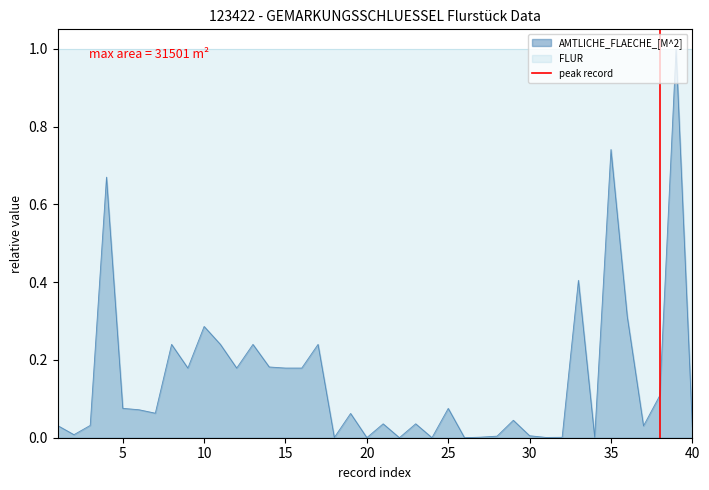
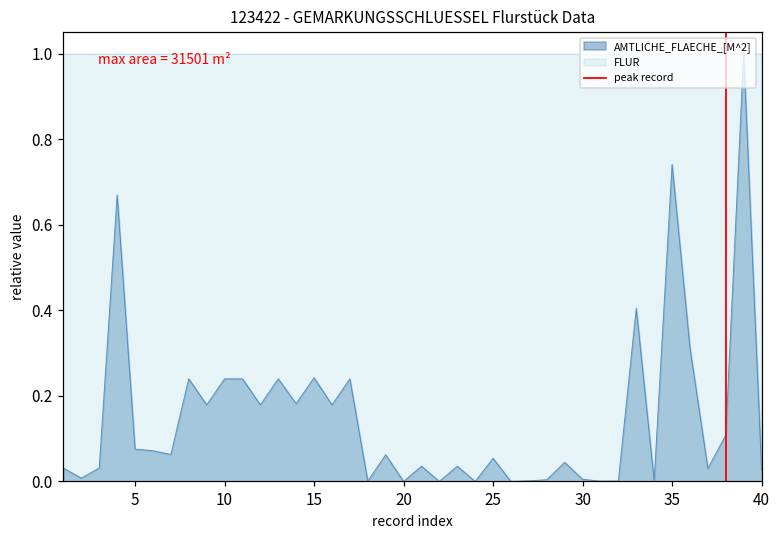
  {
    "AMTLICHE_FLAECHE_[M^2]": {
      "5": 0.08,
-     "10": 0.29,
-     "15": 0.18,
+     "10": 0.24,
+     "15": 0.24,
      "20": 0.00,
-     "25": 0.08,
+     "25": 0.05,
      "30": 0.01,
      "35": 0.74,
      "40": 0.03
    },
    "FLUR": {
      "15": 1.00,
      "20": 1.00,
      "25": 1.00,
      "40": 1.00
    }
  }
